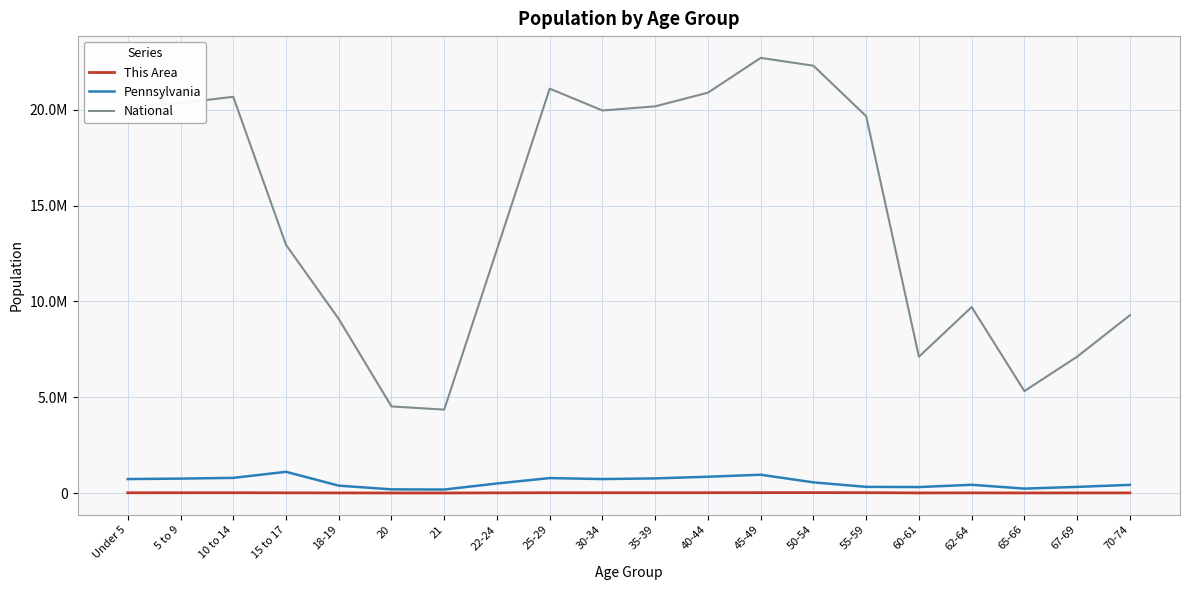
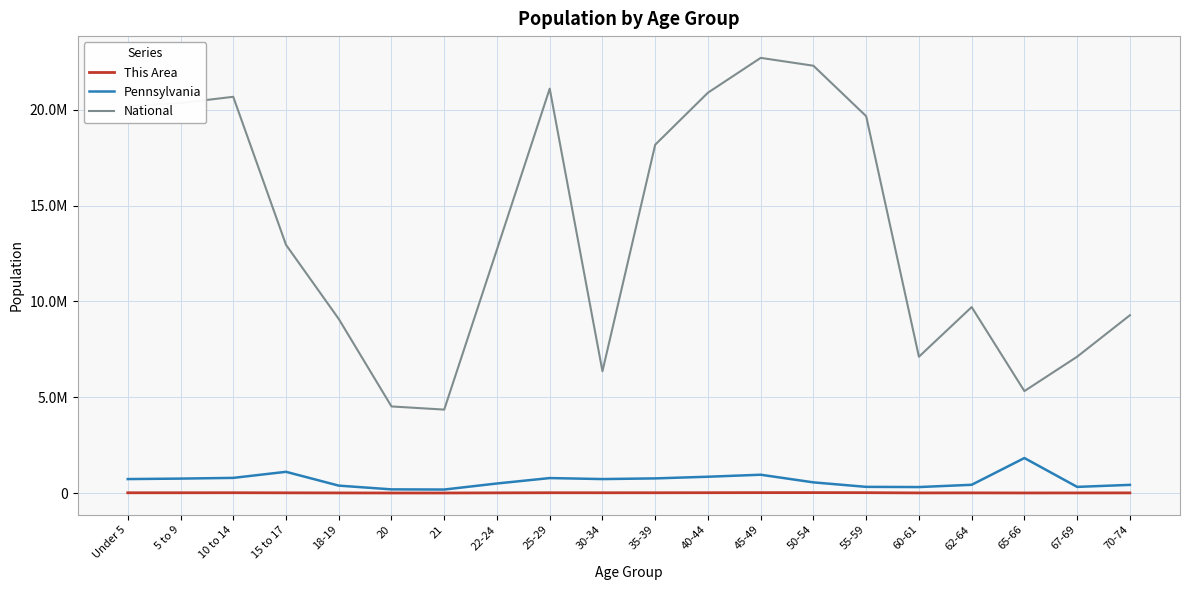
  {
    "This Area": {
      "Under 5": 0,
      "5 to 9": 0,
      "10 to 14": 0,
      "15 to 17": 0,
      "18-19": 0,
      "20": 0,
      "21": 0,
      "22-24": 0,
      "25-29": 0,
      "30-34": 0,
      "35-39": 0,
      "40-44": 0,
      "45-49": 0,
      "50-54": 0,
      "55-59": 0,
      "60-61": 0,
      "62-64": 0,
      "65-66": 0,
      "67-69": 0,
      "70-74": 0
    },
    "Pennsylvania": {
      "Under 5": 700000,
      "5 to 9": 800000,
      "10 to 14": 800000,
      "15 to 17": 1100000,
      "18-19": 400000,
      "20": 200000,
      "21": 200000,
      "22-24": 500000,
      "25-29": 800000,
      "30-34": 700000,
      "35-39": 800000,
      "40-44": 900000,
      "45-49": 1000000,
      "50-54": 600000,
      "55-59": 300000,
      "60-61": 300000,
      "62-64": 400000,
-     "65-66": 200000,
+     "65-66": 1800000,
      "67-69": 300000,
      "70-74": 400000
    },
    "National": {
      "10 to 14": 20700000,
      "15 to 17": 13000000,
      "18-19": 9100000,
      "20": 4500000,
      "21": 4400000,
      "22-24": 12700000,
      "25-29": 21100000,
-     "30-34": 20000000,
-     "35-39": 20200000,
+     "30-34": 6400000,
+     "35-39": 18200000,
      "40-44": 20900000,
      "45-49": 22700000,
      "50-54": 22300000,
      "55-59": 19700000,
      "60-61": 7100000,
      "62-64": 9700000,
      "65-66": 5300000,
      "67-69": 7100000,
      "70-74": 9300000
    }
  }
